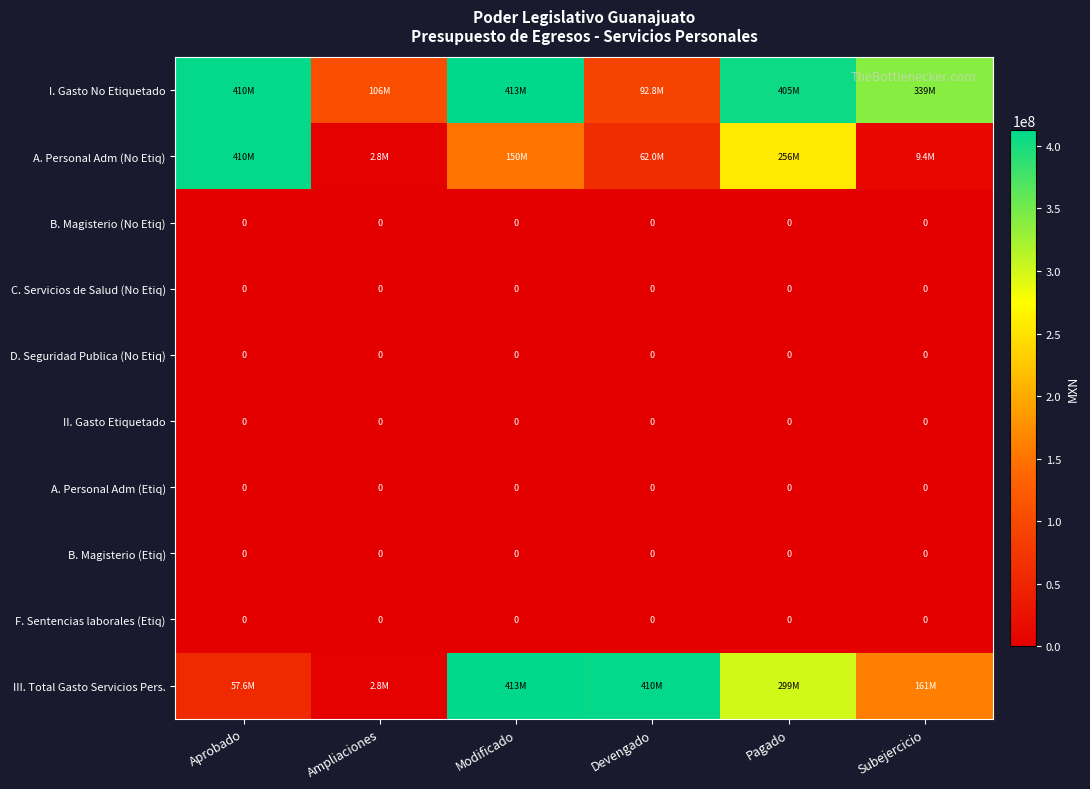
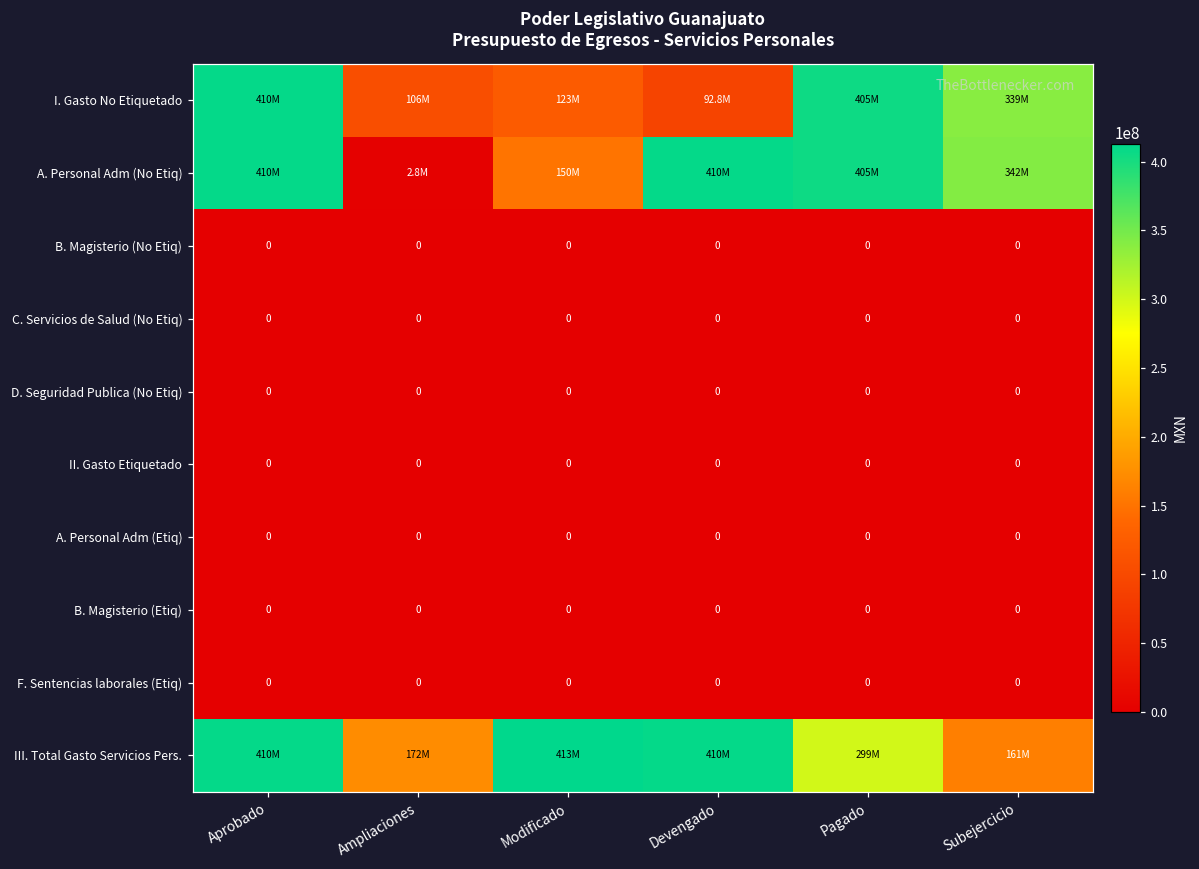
  {
    "I. Gasto No Etiquetado": {
      "Aprobado": "410M",
      "Ampliaciones": "106M",
-     "Modificado": "413M",
+     "Modificado": "123M",
      "Devengado": "92.8M",
      "Pagado": "405M"
    },
    "A. Personal Adm (No Etiq)": {
      "Aprobado": "410M",
      "Ampliaciones": "2.8M",
      "Modificado": "150M",
-     "Devengado": "62.0M",
-     "Pagado": "256M",
-     "Subejercicio": "9.4M"
+     "Devengado": "410M",
+     "Pagado": "405M",
+     "Subejercicio": "342M"
    },
    "B. Magisterio (No Etiq)": {
      "Aprobado": "0",
      "Ampliaciones": "0",
      "Modificado": "0",
      "Devengado": "0",
      "Pagado": "0",
      "Subejercicio": "0"
    },
    "C. Servicios de Salud (No Etiq)": {
      "Aprobado": "0",
      "Ampliaciones": "0",
      "Modificado": "0",
      "Devengado": "0",
      "Pagado": "0",
      "Subejercicio": "0"
    },
    "D. Seguridad Publica (No Etiq)": {
      "Aprobado": "0",
      "Ampliaciones": "0",
      "Modificado": "0",
      "Devengado": "0",
      "Pagado": "0",
      "Subejercicio": "0"
    },
    "II. Gasto Etiquetado": {
      "Aprobado": "0",
      "Ampliaciones": "0",
      "Modificado": "0",
      "Devengado": "0",
      "Pagado": "0",
      "Subejercicio": "0"
    },
    "A. Personal Adm (Etiq)": {
      "Aprobado": "0",
      "Ampliaciones": "0",
      "Modificado": "0",
      "Devengado": "0",
      "Pagado": "0",
      "Subejercicio": "0"
    },
    "B. Magisterio (Etiq)": {
      "Aprobado": "0",
      "Ampliaciones": "0",
      "Modificado": "0",
      "Devengado": "0",
      "Pagado": "0",
      "Subejercicio": "0"
    },
    "F. Sentencias laborales (Etiq)": {
      "Aprobado": "0",
      "Ampliaciones": "0",
      "Modificado": "0",
      "Devengado": "0",
      "Pagado": "0",
      "Subejercicio": "0"
    },
    "III. Total Gasto Servicios Pers.": {
-     "Aprobado": "57.6M",
-     "Ampliaciones": "2.8M",
+     "Aprobado": "410M",
+     "Ampliaciones": "172M",
      "Modificado": "413M",
      "Devengado": "410M",
      "Pagado": "299M",
      "Subejercicio": "161M"
    }
  }
